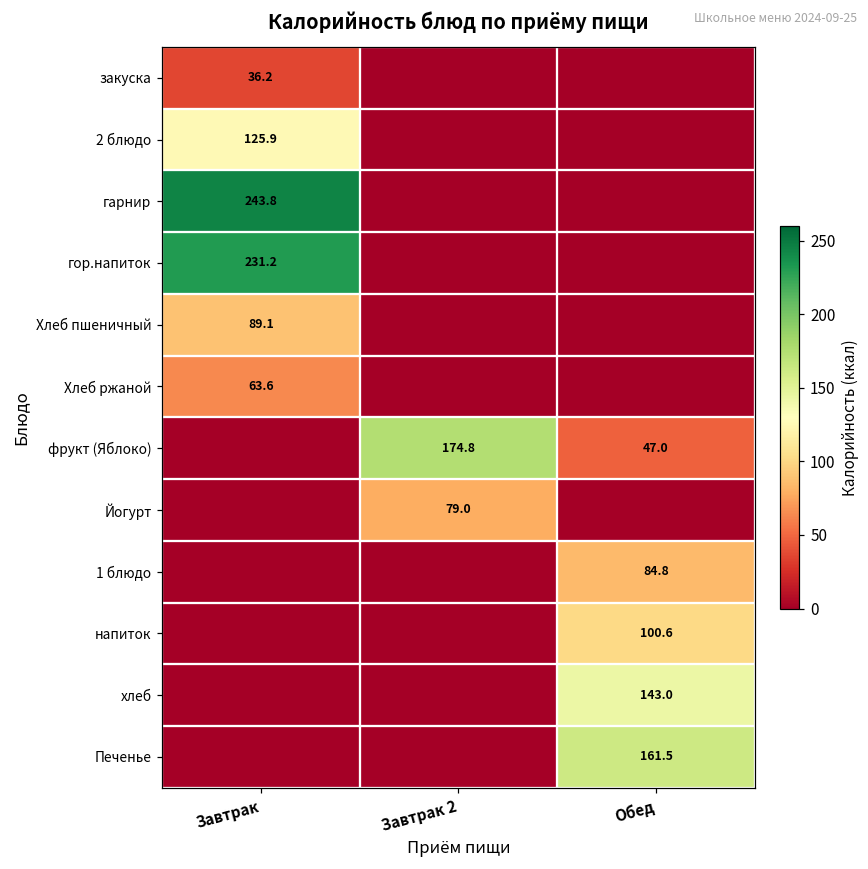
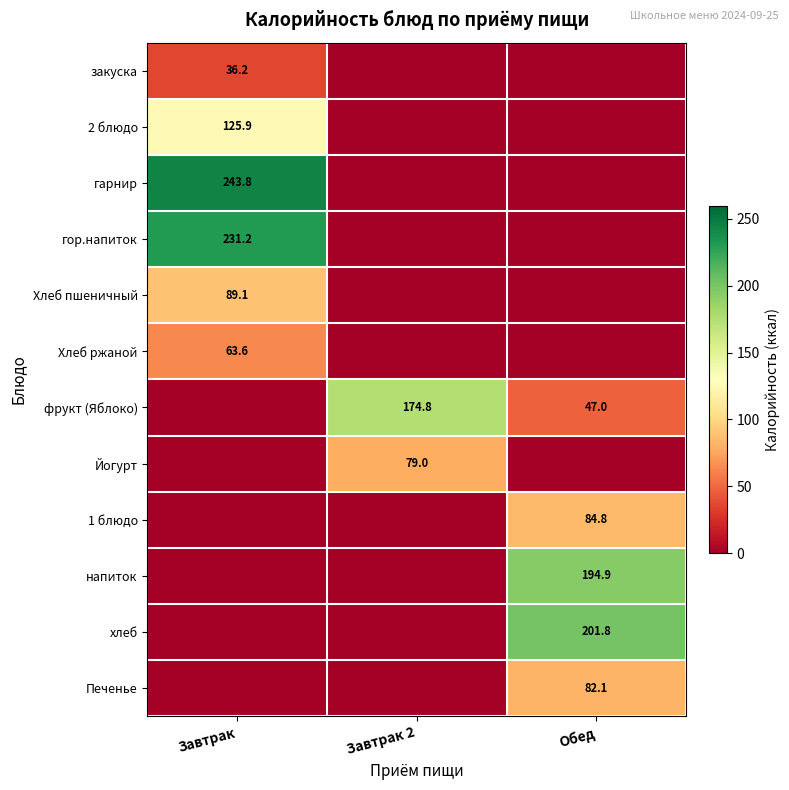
  {
    "закуска": {
      "Завтрак": 36.2
    },
    "2 блюдо": {
      "Завтрак": 125.9
    },
    "гарнир": {
      "Завтрак": 243.8
    },
    "гор.напиток": {
      "Завтрак": 231.2
    },
    "Хлеб пшеничный": {
      "Завтрак": 89.1
    },
    "Хлеб ржаной": {
      "Завтрак": 63.6
    },
    "фрукт (Яблоко)": {
      "Завтрак 2": 174.8,
      "Обед": 47.0
    },
    "Йогурт": {
      "Завтрак 2": 79.0
    },
    "1 блюдо": {
      "Обед": 84.8
    },
    "напиток": {
-     "Обед": 100.6
+     "Обед": 194.9
    },
    "хлеб": {
-     "Обед": 143.0
+     "Обед": 201.8
    },
    "Печенье": {
-     "Обед": 161.5
+     "Обед": 82.1
    }
  }
